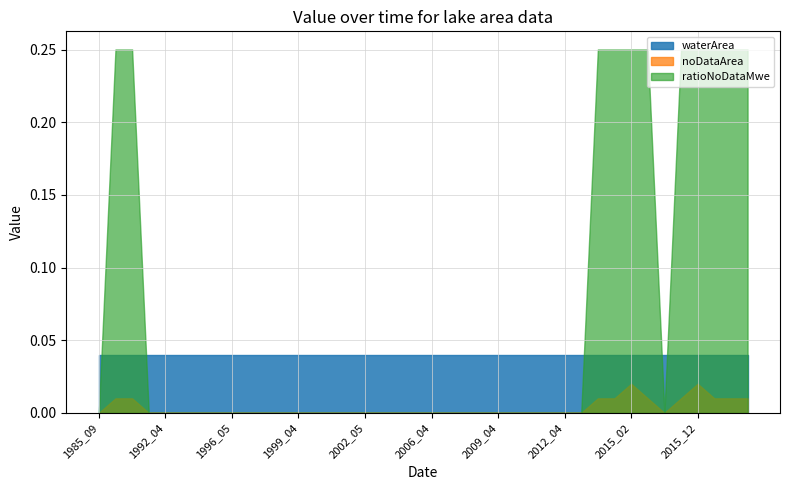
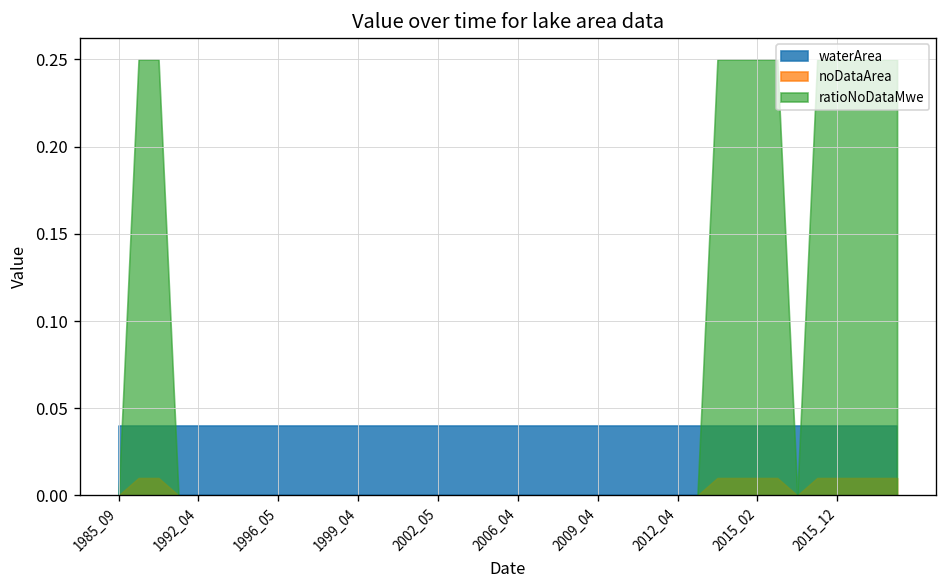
  {
    "waterArea": {
      "1985_09": 0.04,
      "1992_04": 0.04,
      "1996_05": 0.04,
      "1999_04": 0.04,
      "2002_05": 0.04,
      "2006_04": 0.04,
      "2009_04": 0.04,
      "2012_04": 0.04,
      "2015_02": 0.04,
      "2015_12": 0.04
    },
    "noDataArea": {
-     "2015_02": 0.02,
-     "2015_12": 0.02
+     "2015_02": 0.01,
+     "2015_12": 0.01
    },
    "ratioNoDataMwe": {
      "2015_02": 0.25
    }
  }
